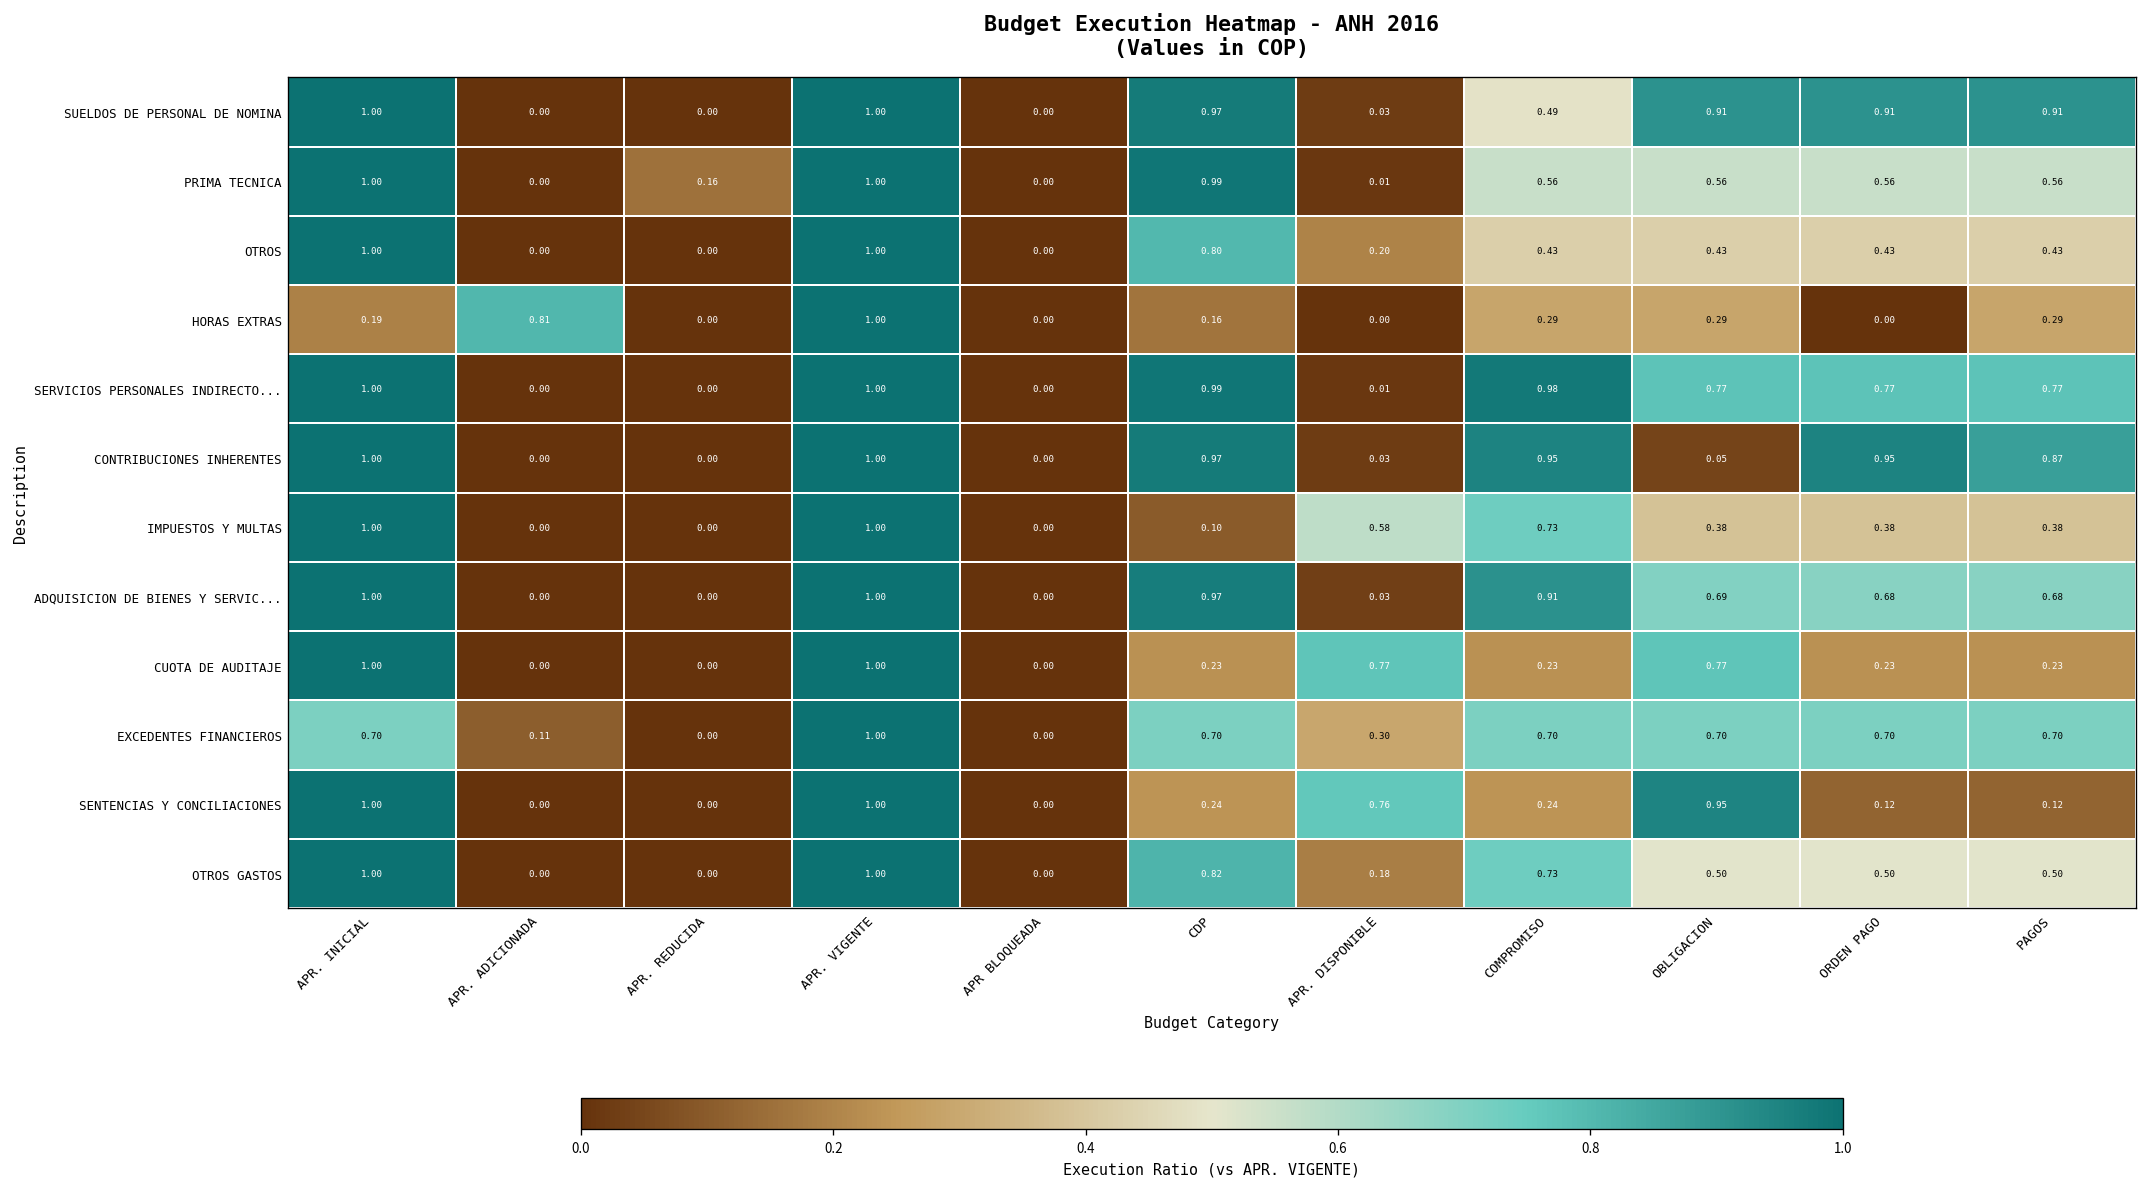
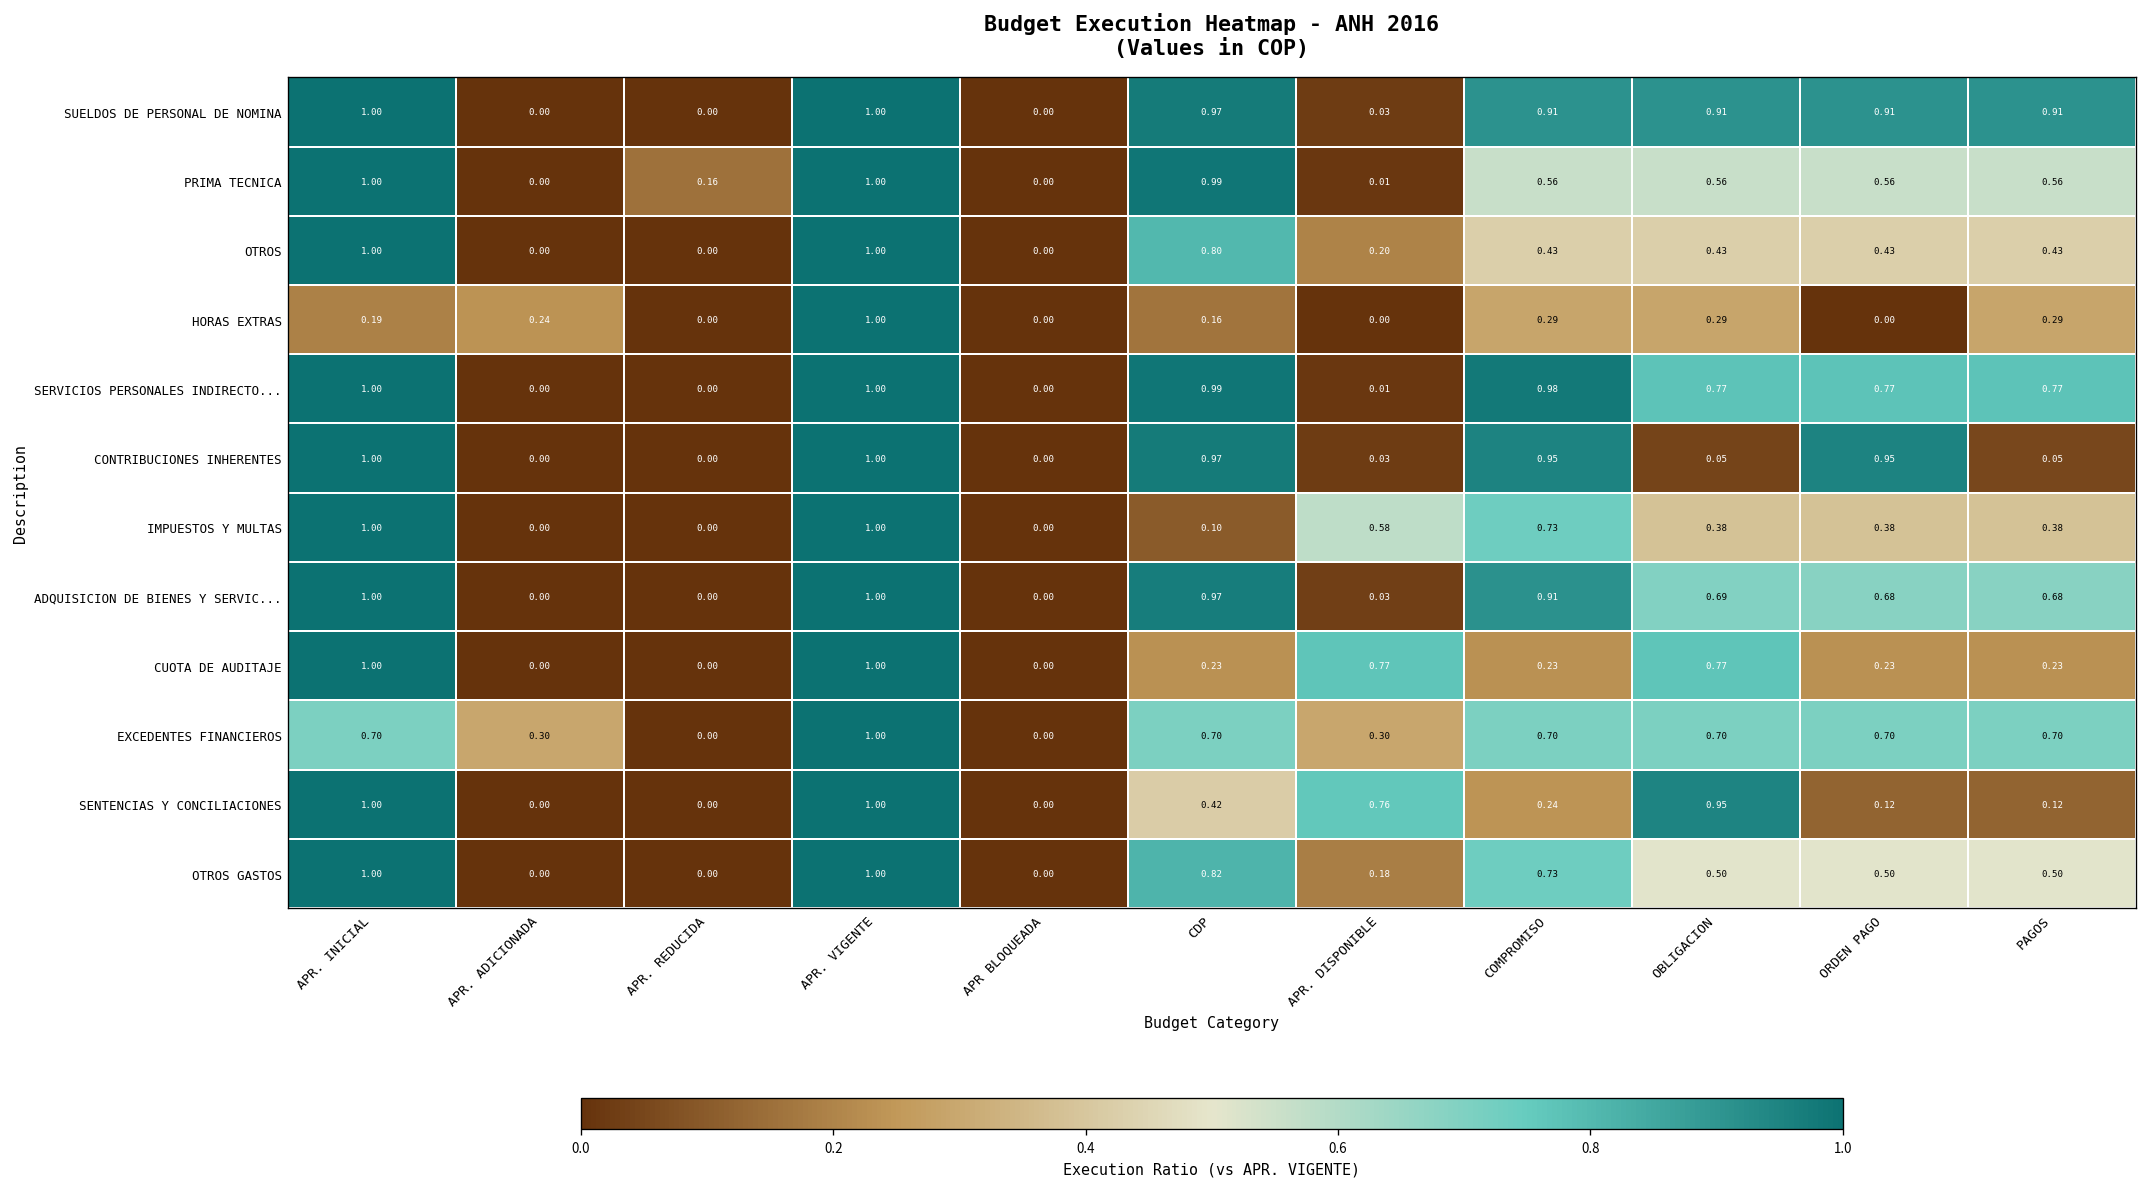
  {
    "SUELDOS DE PERSONAL DE NOMINA": {
      "APR. INICIAL": 1.00,
      "APR. ADICIONADA": 0.00,
      "APR. REDUCIDA": 0.00,
      "APR. VIGENTE": 1.00,
      "APR BLOQUEADA": 0.00,
      "CDP": 0.97,
      "APR. DISPONIBLE": 0.03,
-     "COMPROMISO": 0.49,
+     "COMPROMISO": 0.91,
      "OBLIGACION": 0.91,
      "ORDEN PAGO": 0.91,
      "PAGOS": 0.91
    },
    "PRIMA TECNICA": {
      "APR. INICIAL": 1.00,
      "APR. ADICIONADA": 0.00,
      "APR. REDUCIDA": 0.16,
      "APR. VIGENTE": 1.00,
      "APR BLOQUEADA": 0.00,
      "CDP": 0.99,
      "APR. DISPONIBLE": 0.01,
      "COMPROMISO": 0.56,
      "OBLIGACION": 0.56,
      "ORDEN PAGO": 0.56,
      "PAGOS": 0.56
    },
    "OTROS": {
      "APR. INICIAL": 1.00,
      "APR. ADICIONADA": 0.00,
      "APR. REDUCIDA": 0.00,
      "APR. VIGENTE": 1.00,
      "APR BLOQUEADA": 0.00,
      "CDP": 0.80,
      "APR. DISPONIBLE": 0.20,
      "COMPROMISO": 0.43,
      "OBLIGACION": 0.43,
      "ORDEN PAGO": 0.43,
      "PAGOS": 0.43
    },
    "HORAS EXTRAS": {
      "APR. INICIAL": 0.19,
-     "APR. ADICIONADA": 0.81,
+     "APR. ADICIONADA": 0.24,
      "APR. REDUCIDA": 0.00,
      "APR. VIGENTE": 1.00,
      "APR BLOQUEADA": 0.00,
      "CDP": 0.16,
      "APR. DISPONIBLE": 0.00,
      "COMPROMISO": 0.29,
      "OBLIGACION": 0.29,
      "ORDEN PAGO": 0.00,
      "PAGOS": 0.29
    },
    "SERVICIOS PERSONALES INDIRECTO...": {
      "APR. INICIAL": 1.00,
      "APR. ADICIONADA": 0.00,
      "APR. REDUCIDA": 0.00,
      "APR. VIGENTE": 1.00,
      "APR BLOQUEADA": 0.00,
      "CDP": 0.99,
      "APR. DISPONIBLE": 0.01,
      "COMPROMISO": 0.98,
      "OBLIGACION": 0.77,
      "ORDEN PAGO": 0.77,
      "PAGOS": 0.77
    },
    "CONTRIBUCIONES INHERENTES": {
      "APR. INICIAL": 1.00,
      "APR. ADICIONADA": 0.00,
      "APR. REDUCIDA": 0.00,
      "APR. VIGENTE": 1.00,
      "APR BLOQUEADA": 0.00,
      "CDP": 0.97,
      "APR. DISPONIBLE": 0.03,
      "COMPROMISO": 0.95,
      "OBLIGACION": 0.05,
      "ORDEN PAGO": 0.95,
-     "PAGOS": 0.87
+     "PAGOS": 0.05
    },
    "IMPUESTOS Y MULTAS": {
      "APR. INICIAL": 1.00,
      "APR. ADICIONADA": 0.00,
      "APR. REDUCIDA": 0.00,
      "APR. VIGENTE": 1.00,
      "APR BLOQUEADA": 0.00,
      "CDP": 0.10,
      "APR. DISPONIBLE": 0.58,
      "COMPROMISO": 0.73,
      "OBLIGACION": 0.38,
      "ORDEN PAGO": 0.38,
      "PAGOS": 0.38
    },
    "ADQUISICION DE BIENES Y SERVIC...": {
      "APR. INICIAL": 1.00,
      "APR. ADICIONADA": 0.00,
      "APR. REDUCIDA": 0.00,
      "APR. VIGENTE": 1.00,
      "APR BLOQUEADA": 0.00,
      "CDP": 0.97,
      "APR. DISPONIBLE": 0.03,
      "COMPROMISO": 0.91,
      "OBLIGACION": 0.69,
      "ORDEN PAGO": 0.68,
      "PAGOS": 0.68
    },
    "CUOTA DE AUDITAJE": {
      "APR. INICIAL": 1.00,
      "APR. ADICIONADA": 0.00,
      "APR. REDUCIDA": 0.00,
      "APR. VIGENTE": 1.00,
      "APR BLOQUEADA": 0.00,
      "CDP": 0.23,
      "APR. DISPONIBLE": 0.77,
      "COMPROMISO": 0.23,
      "OBLIGACION": 0.77,
      "ORDEN PAGO": 0.23,
      "PAGOS": 0.23
    },
    "EXCEDENTES FINANCIEROS": {
      "APR. INICIAL": 0.70,
-     "APR. ADICIONADA": 0.11,
+     "APR. ADICIONADA": 0.30,
      "APR. REDUCIDA": 0.00,
      "APR. VIGENTE": 1.00,
      "APR BLOQUEADA": 0.00,
      "CDP": 0.70,
      "APR. DISPONIBLE": 0.30,
      "COMPROMISO": 0.70,
      "OBLIGACION": 0.70,
      "ORDEN PAGO": 0.70,
      "PAGOS": 0.70
    },
    "SENTENCIAS Y CONCILIACIONES": {
      "APR. INICIAL": 1.00,
      "APR. ADICIONADA": 0.00,
      "APR. REDUCIDA": 0.00,
      "APR. VIGENTE": 1.00,
      "APR BLOQUEADA": 0.00,
-     "CDP": 0.24,
+     "CDP": 0.42,
      "APR. DISPONIBLE": 0.76,
      "COMPROMISO": 0.24,
      "OBLIGACION": 0.95,
      "ORDEN PAGO": 0.12,
      "PAGOS": 0.12
    },
    "OTROS GASTOS": {
      "APR. INICIAL": 1.00,
      "APR. ADICIONADA": 0.00,
      "APR. REDUCIDA": 0.00,
      "APR. VIGENTE": 1.00,
      "APR BLOQUEADA": 0.00,
      "CDP": 0.82,
      "APR. DISPONIBLE": 0.18,
      "COMPROMISO": 0.73,
      "OBLIGACION": 0.50,
      "ORDEN PAGO": 0.50,
      "PAGOS": 0.50
    }
  }
